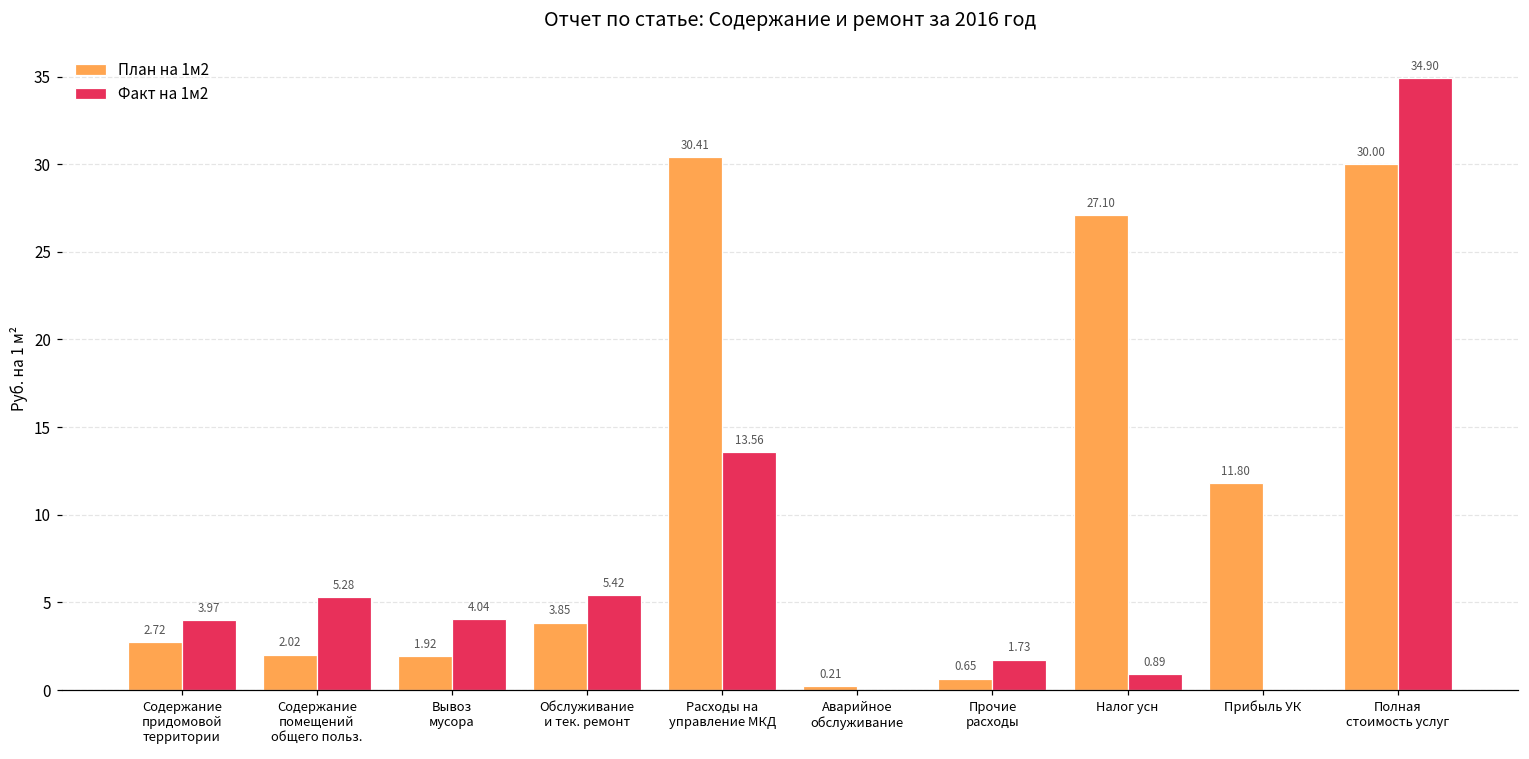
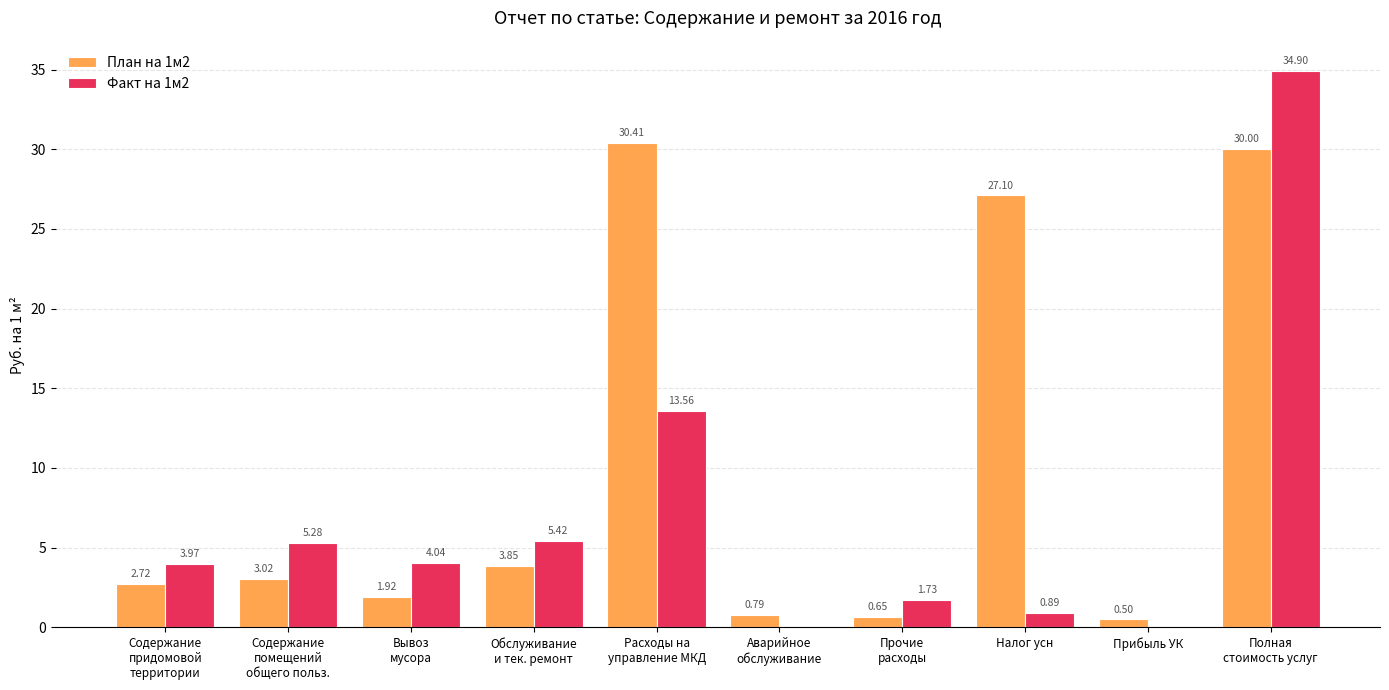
  {
    "План на 1м2": {
      "Содержание придомовой территории": 2.72,
-     "Содержание помещений общего польз.": 2.02,
+     "Содержание помещений общего польз.": 3.02,
      "Вывоз мусора": 1.92,
      "Обслуживание и тек. ремонт": 3.85,
      "Расходы на управление МКД": 30.41,
-     "Аварийное обслуживание": 0.21,
+     "Аварийное обслуживание": 0.79,
      "Прочие расходы": 0.65,
      "Налог усн": 27.10,
-     "Прибыль УК": 11.80,
+     "Прибыль УК": 0.50,
      "Полная стоимость услуг": 30.00
    },
    "Факт на 1м2": {
      "Содержание придомовой территории": 3.97,
      "Содержание помещений общего польз.": 5.28,
      "Вывоз мусора": 4.04,
      "Обслуживание и тек. ремонт": 5.42,
      "Расходы на управление МКД": 13.56,
      "Прочие расходы": 1.73,
      "Налог усн": 0.89,
      "Полная стоимость услуг": 34.90
    }
  }
